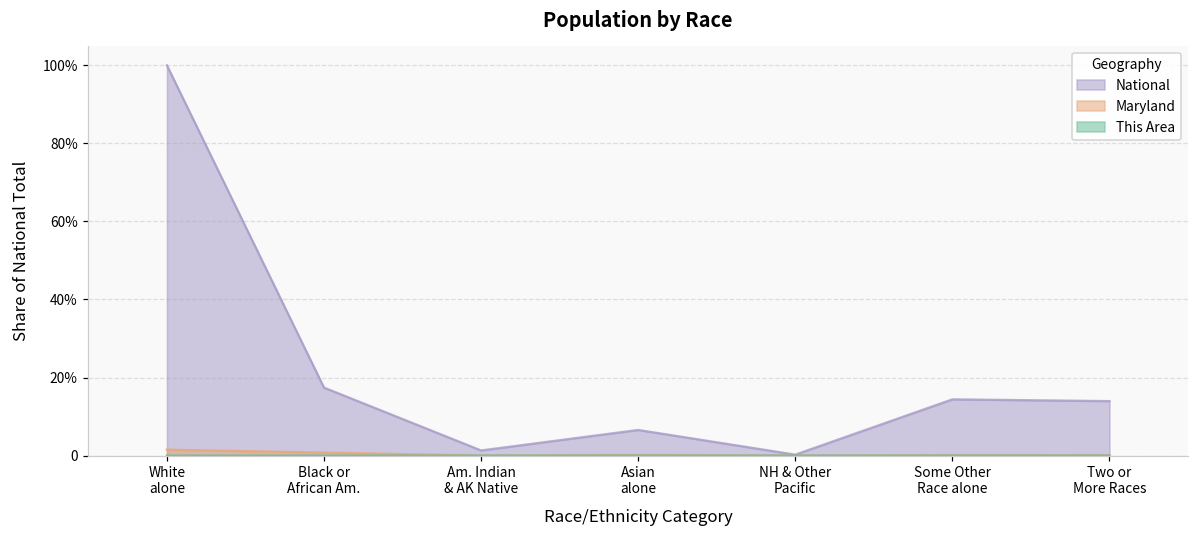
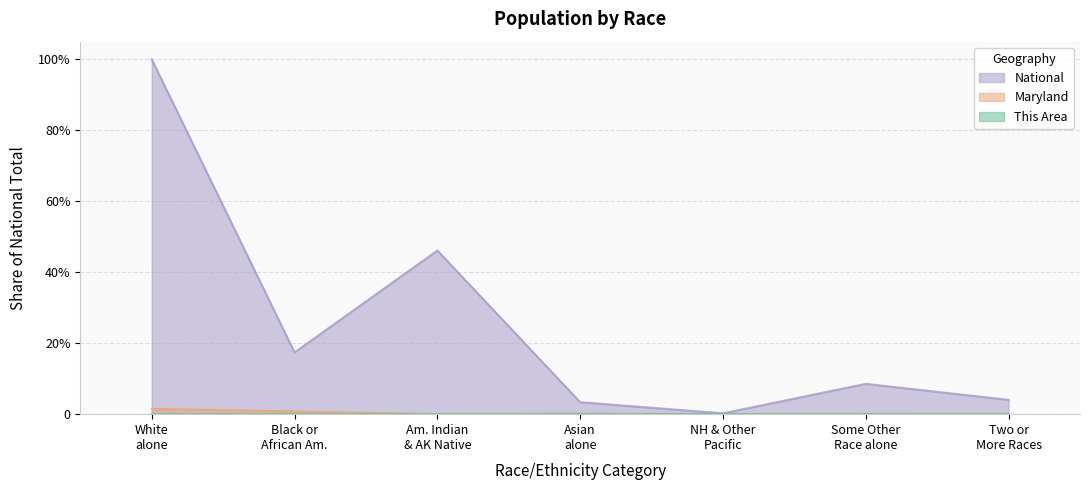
  {
    "National": {
      "White alone": "100%",
      "Black or African Am.": "17%",
-     "Am. Indian & AK Native": "1%",
-     "Asian alone": "7%",
-     "Some Other Race alone": "14%",
-     "Two or More Races": "14%"
+     "Am. Indian & AK Native": "46%",
+     "Asian alone": "3%",
+     "Some Other Race alone": "9%",
+     "Two or More Races": "4%"
    },
    "Maryland": {
      "White alone": "2%",
      "Black or African Am.": "1%"
    },
    "This Area": {
      "White alone": "0%",
      "Black or African Am.": "0%"
    }
  }
